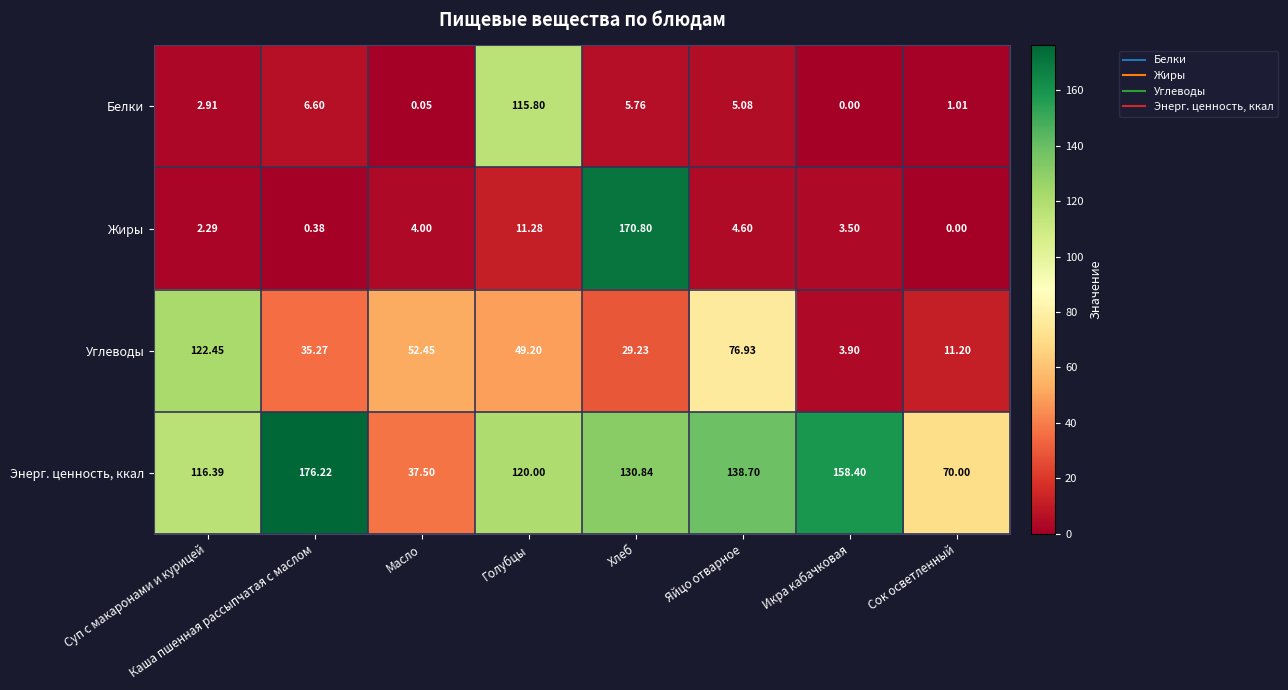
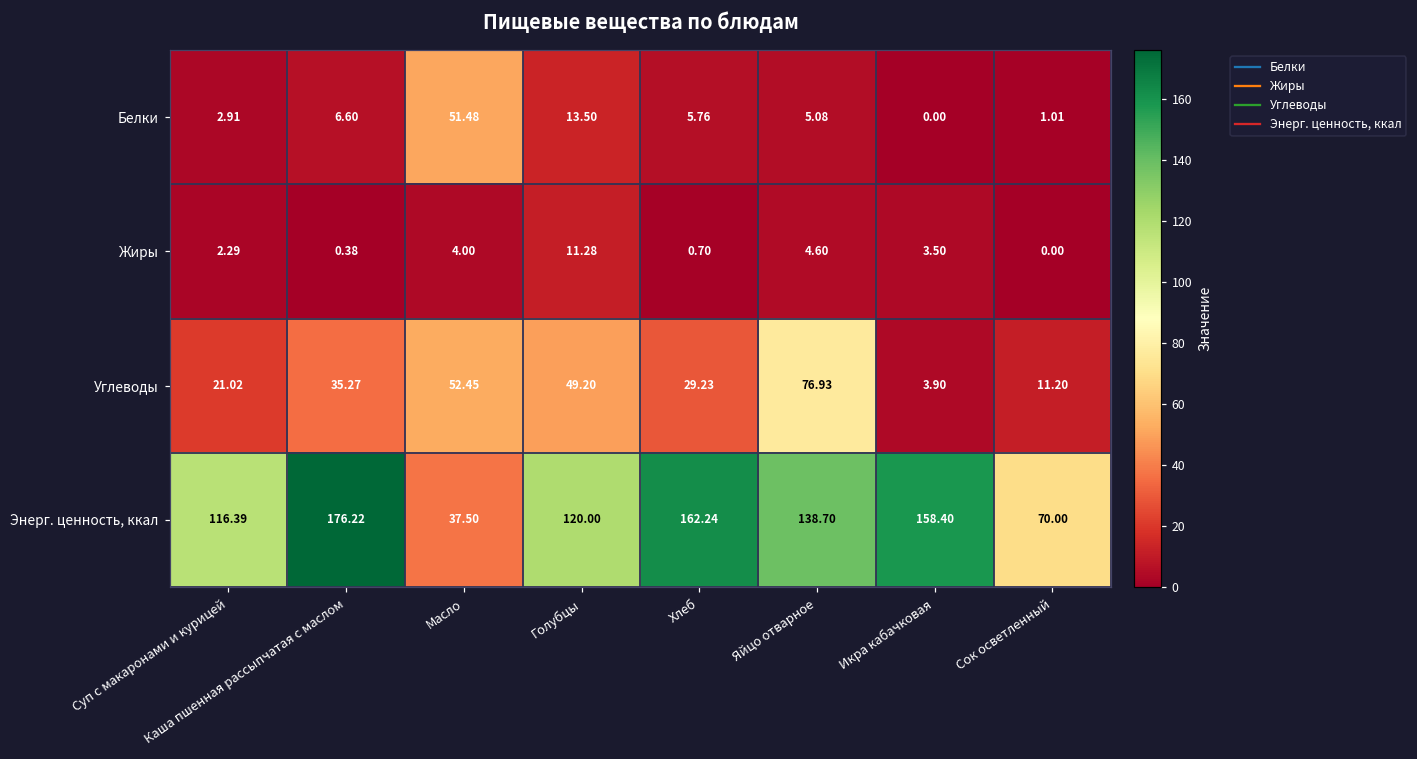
  {
    "Белки": {
      "Суп с макаронами и курицей": 2.91,
      "Каша пшенная рассыпчатая с маслом": 6.60,
-     "Масло": 0.05,
-     "Голубцы": 115.80,
+     "Масло": 51.48,
+     "Голубцы": 13.50,
      "Хлеб": 5.76,
      "Яйцо отварное": 5.08,
      "Икра кабачковая": 0.00,
      "Сок осветленный": 1.01
    },
    "Жиры": {
      "Суп с макаронами и курицей": 2.29,
      "Каша пшенная рассыпчатая с маслом": 0.38,
      "Масло": 4.00,
      "Голубцы": 11.28,
-     "Хлеб": 170.80,
+     "Хлеб": 0.70,
      "Яйцо отварное": 4.60,
      "Икра кабачковая": 3.50,
      "Сок осветленный": 0.00
    },
    "Углеводы": {
-     "Суп с макаронами и курицей": 122.45,
+     "Суп с макаронами и курицей": 21.02,
      "Каша пшенная рассыпчатая с маслом": 35.27,
      "Масло": 52.45,
      "Голубцы": 49.20,
      "Хлеб": 29.23,
      "Яйцо отварное": 76.93,
      "Икра кабачковая": 3.90,
      "Сок осветленный": 11.20
    },
    "Энерг. ценность, ккал": {
      "Суп с макаронами и курицей": 116.39,
      "Каша пшенная рассыпчатая с маслом": 176.22,
      "Масло": 37.50,
      "Голубцы": 120.00,
-     "Хлеб": 130.84,
+     "Хлеб": 162.24,
      "Яйцо отварное": 138.70,
      "Икра кабачковая": 158.40,
      "Сок осветленный": 70.00
    }
  }
